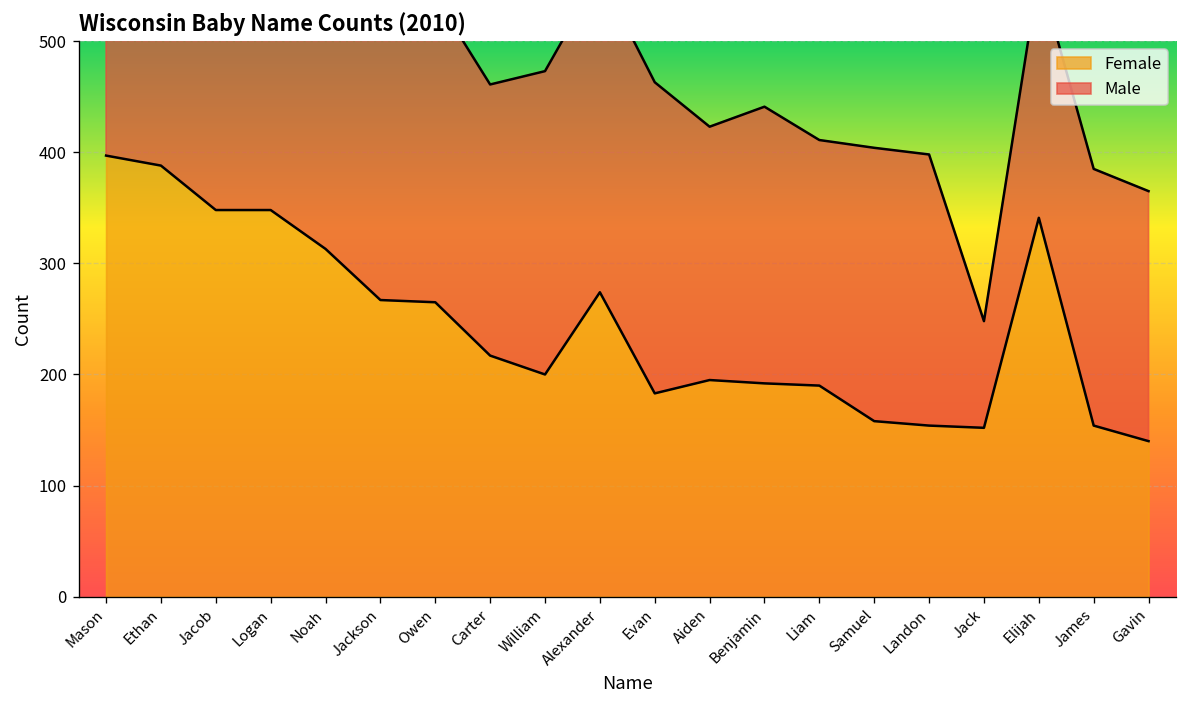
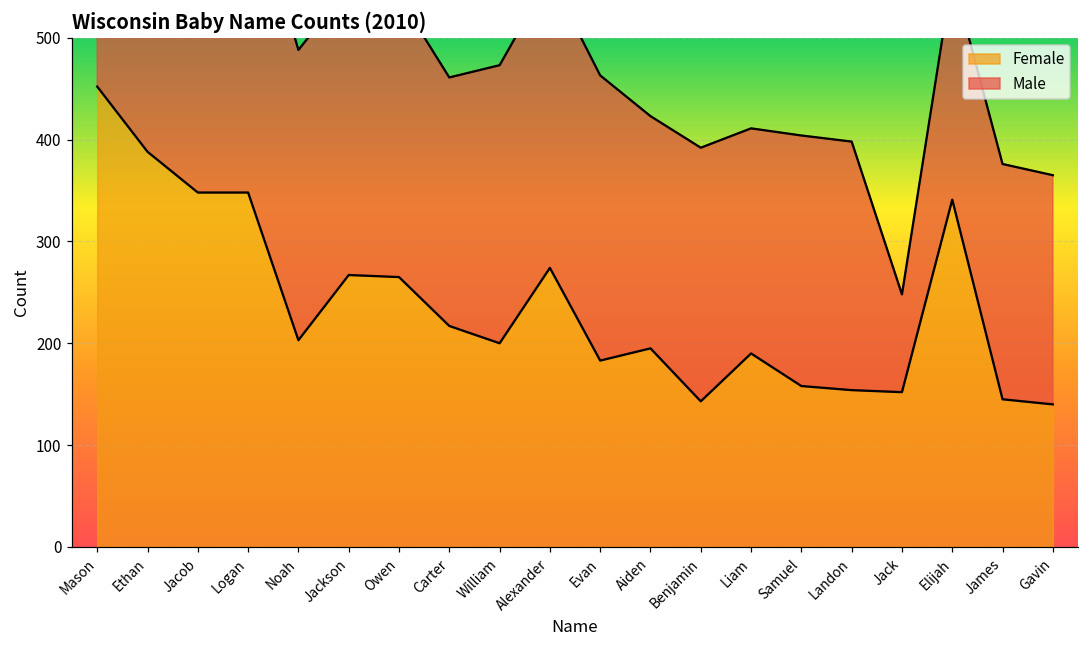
  {
    "Female": {
-     "Mason": 400,
+     "Mason": 450,
      "Ethan": 390,
      "Jacob": 350,
      "Logan": 350,
-     "Noah": 310,
+     "Noah": 200,
      "Jackson": 270,
      "Owen": 270,
      "Carter": 220,
      "William": 200,
      "Alexander": 270,
      "Evan": 180,
      "Aiden": 200,
-     "Benjamin": 190,
+     "Benjamin": 140,
      "Liam": 190,
      "Samuel": 160,
      "Landon": 150,
      "Jack": 150,
      "Elijah": 340,
-     "James": 154,
+     "James": 145,
      "Gavin": 140
    },
    "Male": {
      "Carter": 240,
      "William": 270,
      "Evan": 280,
      "Aiden": 230,
      "Benjamin": 250,
      "Liam": 220,
      "Samuel": 250,
      "Landon": 240,
      "Jack": 100,
      "James": 230,
      "Gavin": 230
    }
  }
